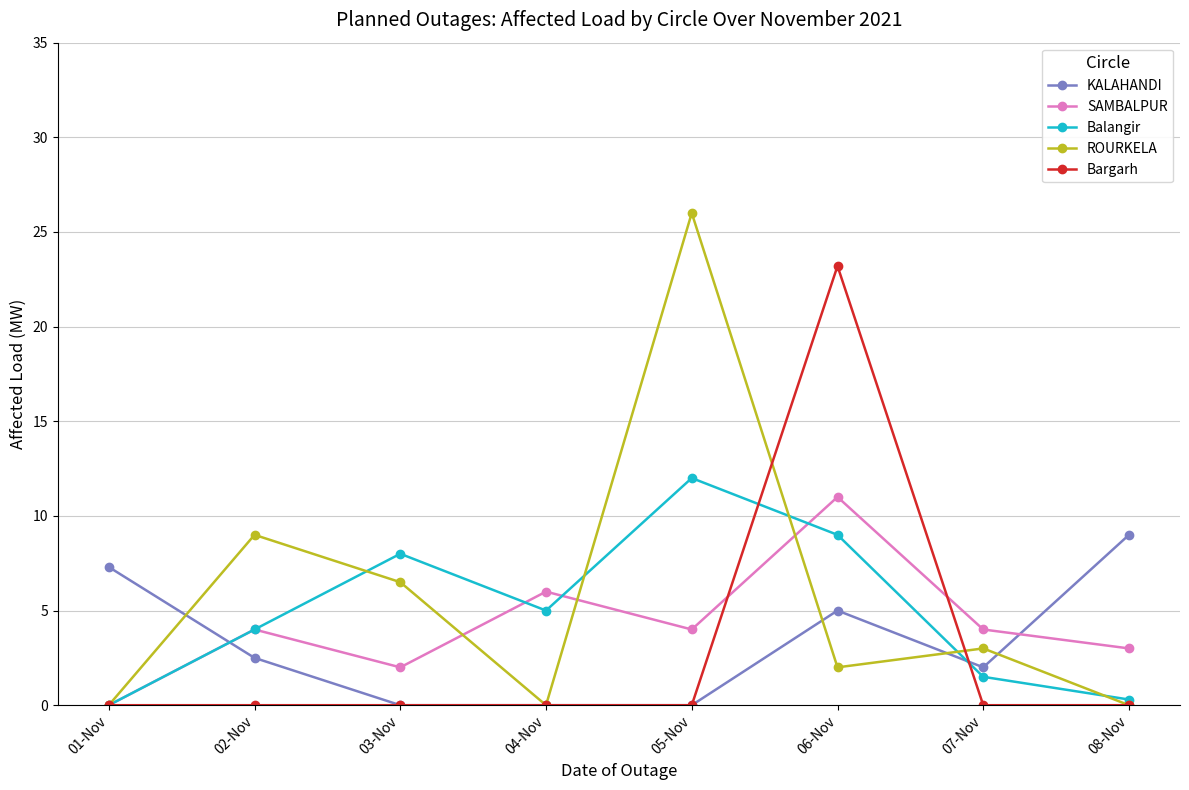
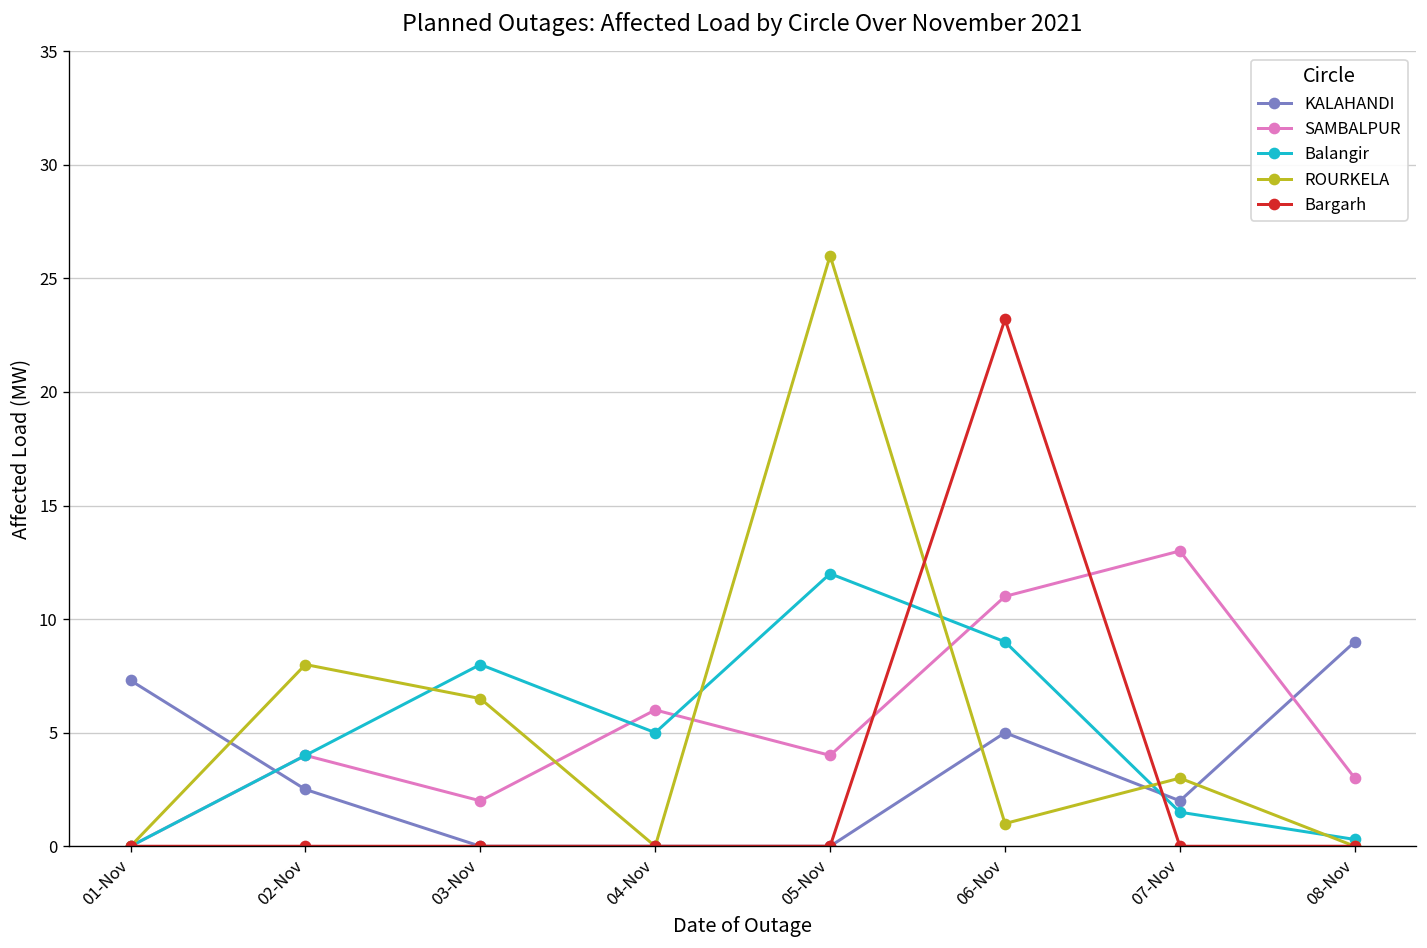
  {
    "KALAHANDI": {
      "01-Nov": 7.3,
      "02-Nov": 2.5,
      "06-Nov": 5,
      "07-Nov": 2,
      "08-Nov": 9
    },
    "SAMBALPUR": {
      "03-Nov": 2,
      "04-Nov": 6,
      "05-Nov": 4,
      "06-Nov": 11,
-     "07-Nov": 4,
+     "07-Nov": 13,
      "08-Nov": 3
    },
    "Balangir": {
      "03-Nov": 8,
      "04-Nov": 5,
      "05-Nov": 12,
      "06-Nov": 9,
      "07-Nov": 1.5,
      "08-Nov": 0.3
    },
    "ROURKELA": {
-     "02-Nov": 9,
+     "02-Nov": 8,
      "03-Nov": 6.5,
      "05-Nov": 26,
-     "06-Nov": 2,
+     "06-Nov": 1,
      "07-Nov": 3
    },
    "Bargarh": {
      "02-Nov": 0,
      "06-Nov": 23.2,
      "07-Nov": 0
    }
  }
